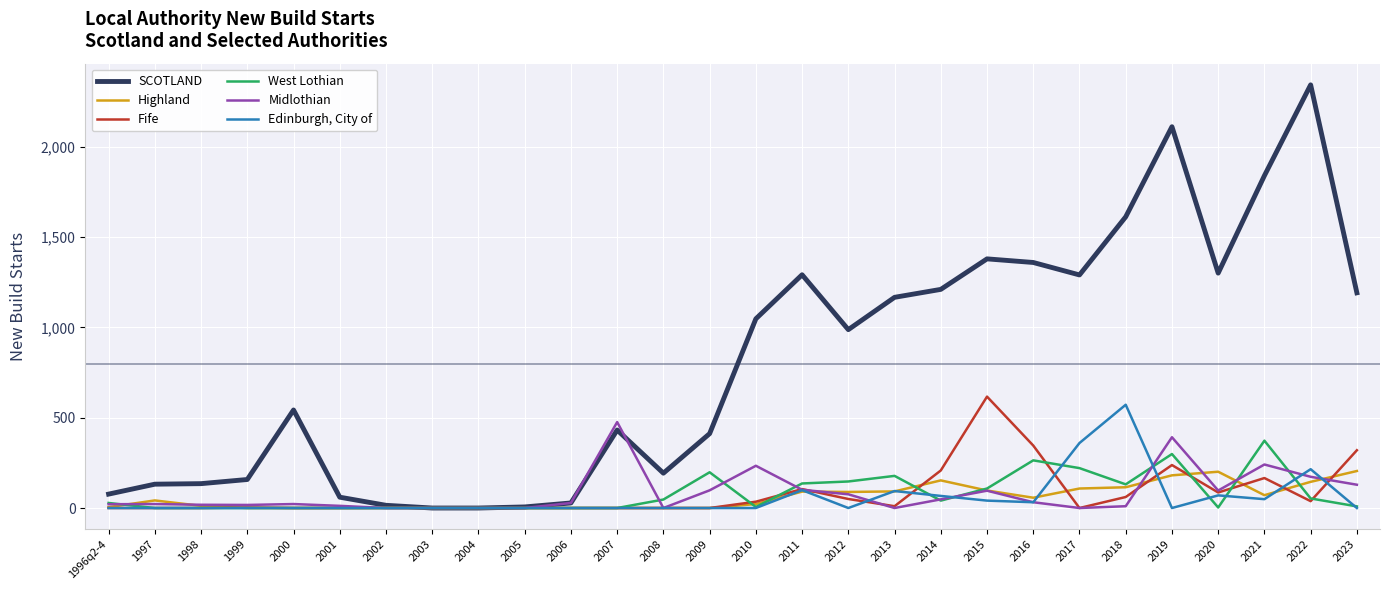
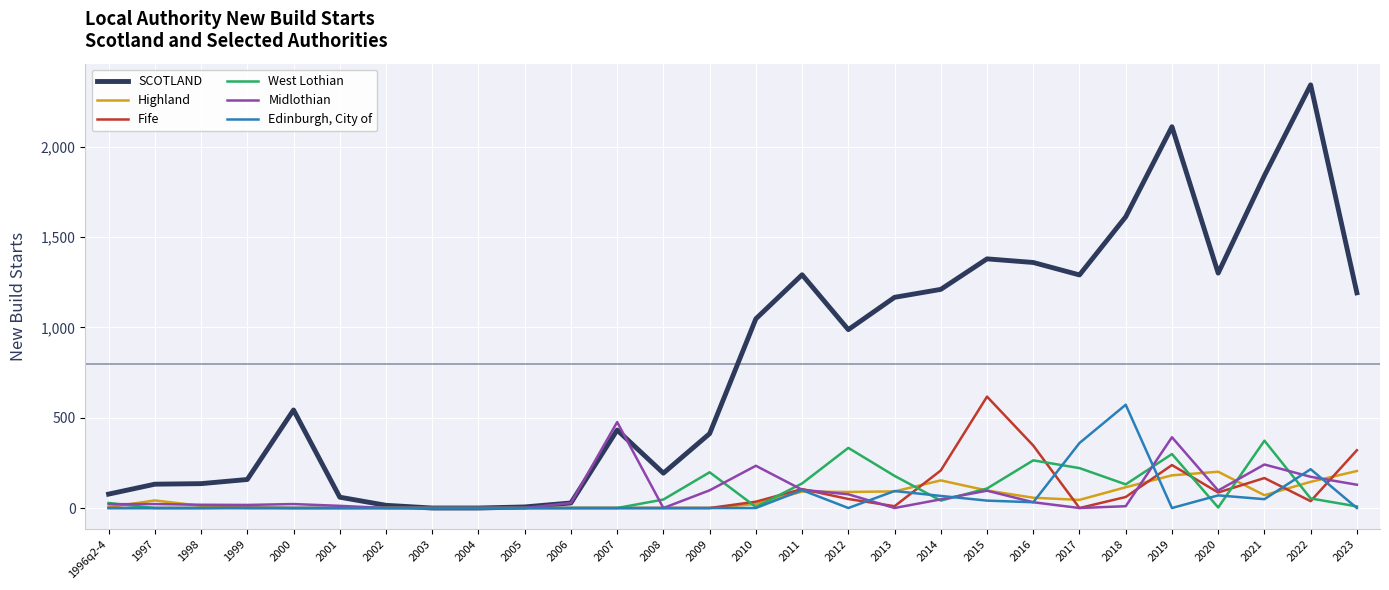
  {
    "SCOTLAND": {
      "1996q2-4": "80",
      "1997": "130",
      "1998": "140",
      "1999": "160",
      "2000": "540",
      "2001": "60",
      "2007": "430",
      "2008": "190",
      "2009": "410",
      "2010": "1,050",
      "2011": "1,290",
      "2012": "990",
      "2013": "1,170",
      "2014": "1,210",
      "2015": "1,380",
      "2016": "1,360",
      "2017": "1,290",
      "2018": "1,610",
      "2019": "2,110",
      "2020": "1,300",
      "2021": "1,840",
      "2022": "2,340",
      "2023": "1,190"
    },
    "Highland": {
      "1997": "40",
      "2014": "150",
      "2016": "60",
-     "2017": "110",
+     "2017": "50",
      "2018": "120",
      "2019": "180",
      "2020": "200",
      "2021": "70",
      "2022": "150",
      "2023": "210"
    },
    "Fife": {
      "2012": "50",
      "2014": "210",
      "2015": "620",
      "2016": "350",
      "2018": "60",
      "2019": "240",
      "2021": "170",
      "2022": "40",
      "2023": "320"
    },
    "West Lothian": {
      "2008": "50",
      "2009": "200",
      "2011": "140",
-     "2012": "150",
+     "2012": "330",
      "2013": "180",
      "2016": "260",
      "2017": "220",
      "2018": "130",
      "2019": "300",
      "2020": "0",
      "2021": "370",
      "2022": "50"
    },
    "Midlothian": {
      "1997": "20",
      "1999": "20",
      "2000": "20",
      "2007": "480",
      "2009": "100",
      "2010": "230",
      "2018": "10",
      "2019": "390",
      "2021": "240",
      "2022": "170",
      "2023": "130"
    },
    "Edinburgh, City of": {
      "2012": "0",
      "2014": "70",
      "2015": "40",
      "2017": "360",
      "2018": "570",
      "2019": "0",
      "2020": "70",
      "2021": "50",
      "2022": "220"
    }
  }
